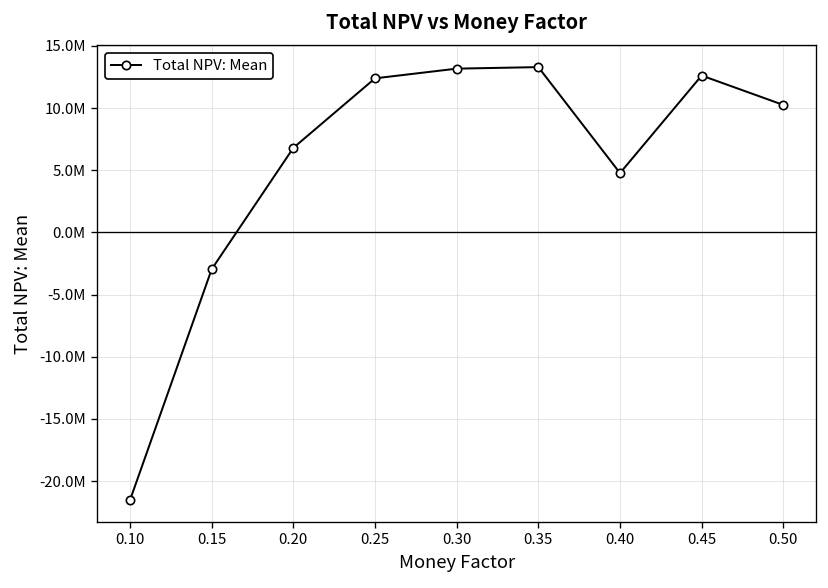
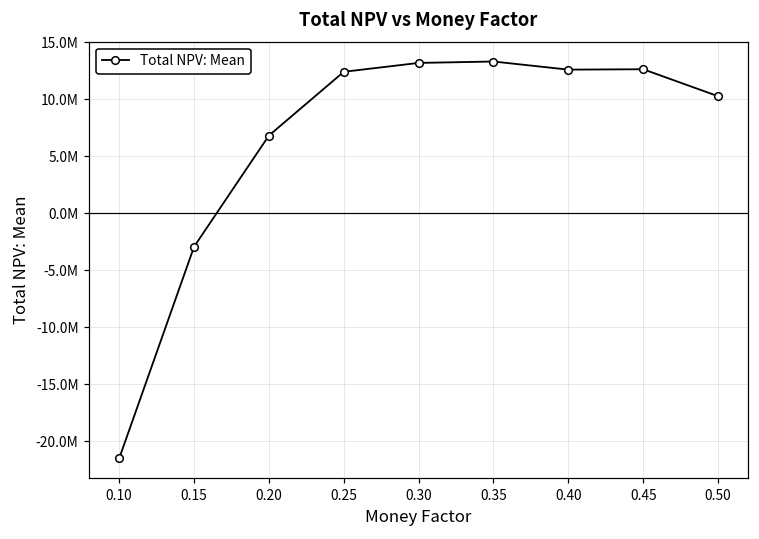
  {
    "0.10": -21500000,
    "0.15": -3000000,
    "0.20": 6800000,
    "0.25": 12400000,
    "0.30": 13200000,
    "0.35": 13300000,
-   "0.40": 4800000,
+   "0.40": 12600000,
    "0.45": 12600000,
    "0.50": 10300000
  }
